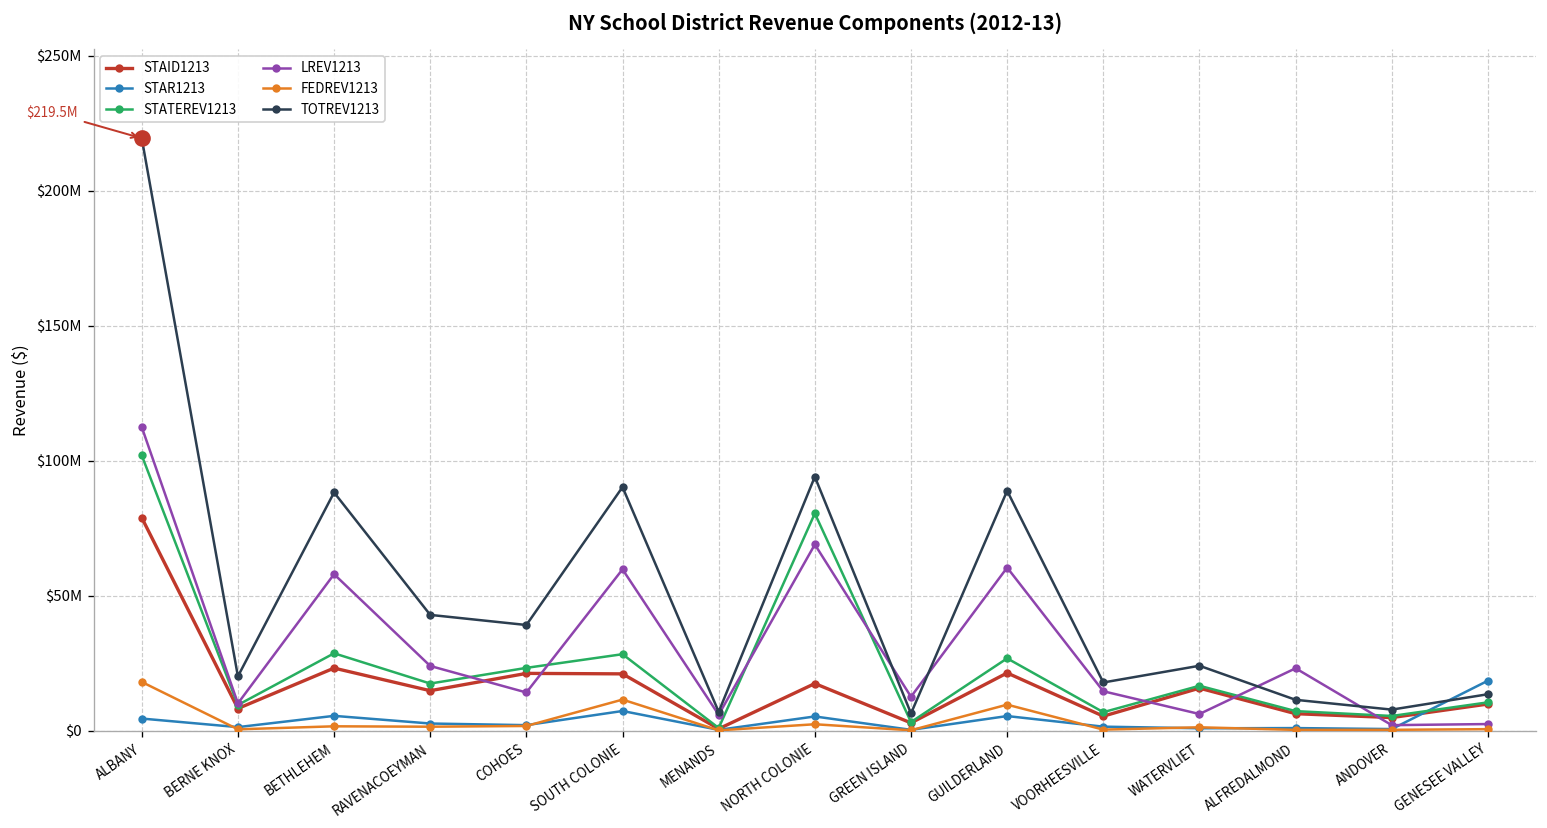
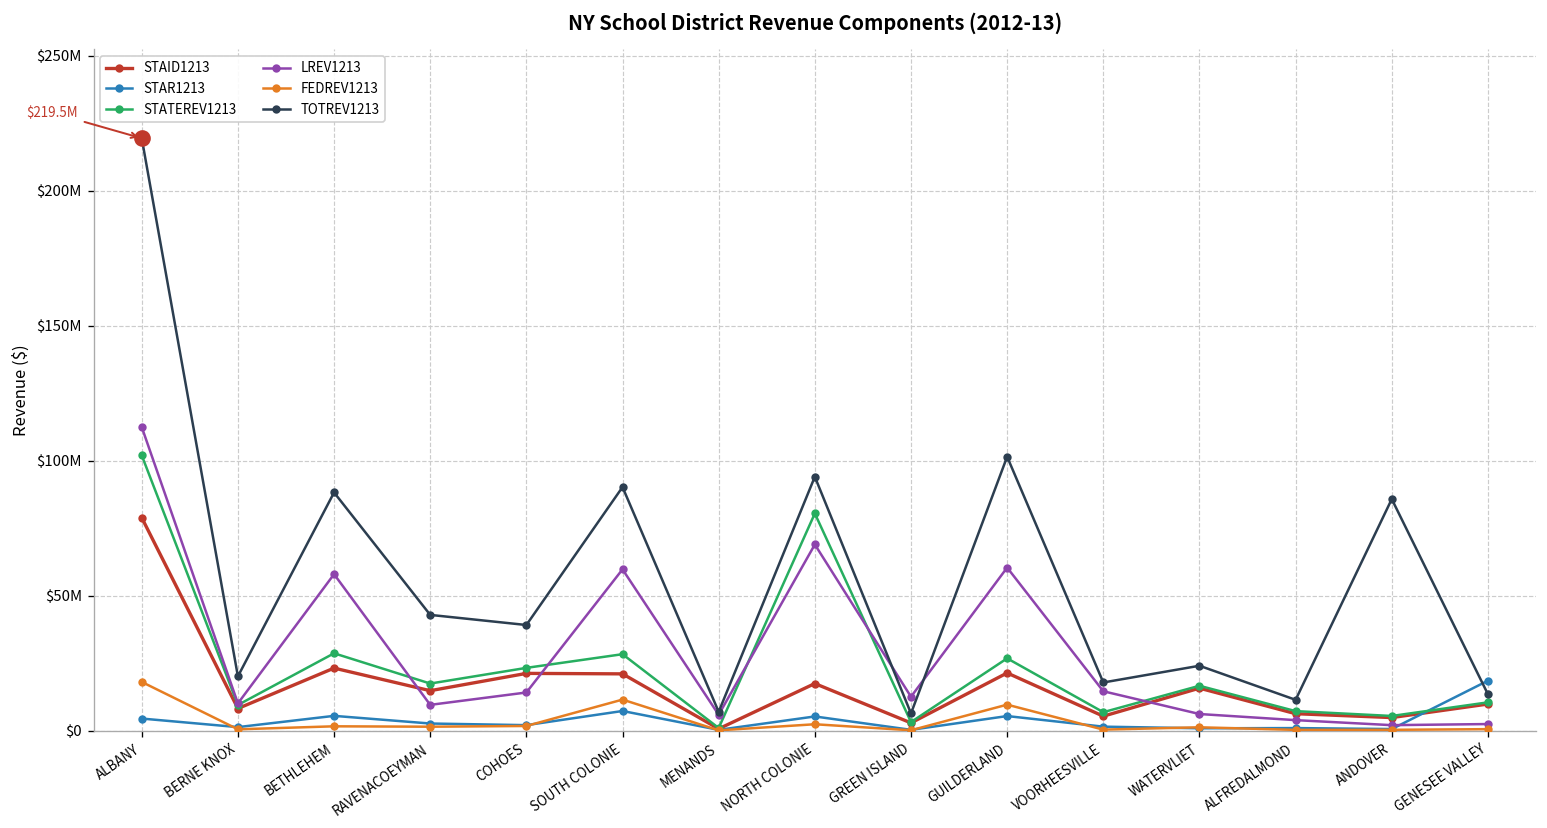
  {
    "STAR1213": {
      "ALBANY": "$4000000",
      "BETHLEHEM": "$5000000",
      "RAVENACOEYMAN": "$3000000",
      "SOUTH COLONIE": "$7000000",
      "NORTH COLONIE": "$5000000",
      "GUILDERLAND": "$5000000",
      "GENESEE VALLEY": "$19000000"
    },
    "STATEREV1213": {
      "ALBANY": "$102000000",
      "BETHLEHEM": "$29000000",
      "RAVENACOEYMAN": "$17000000",
      "COHOES": "$23000000",
      "SOUTH COLONIE": "$28000000",
      "NORTH COLONIE": "$80000000",
      "GUILDERLAND": "$27000000",
      "VOORHEESVILLE": "$7000000"
    },
    "LREV1213": {
      "ALBANY": "$112000000",
      "BETHLEHEM": "$58000000",
-     "RAVENACOEYMAN": "$24000000",
+     "RAVENACOEYMAN": "$10000000",
      "COHOES": "$14000000",
      "SOUTH COLONIE": "$60000000",
      "NORTH COLONIE": "$69000000",
      "GREEN ISLAND": "$13000000",
      "GUILDERLAND": "$60000000",
      "VOORHEESVILLE": "$15000000",
      "WATERVLIET": "$6000000",
-     "ALFREDALMOND": "$23000000",
+     "ALFREDALMOND": "$4000000",
      "ANDOVER": "$2000000",
      "GENESEE VALLEY": "$2000000"
    },
    "FEDREV1213": {
      "ALBANY": "$18000000",
      "BETHLEHEM": "$2000000",
      "RAVENACOEYMAN": "$1000000",
      "SOUTH COLONIE": "$12000000",
      "NORTH COLONIE": "$2000000",
      "GUILDERLAND": "$10000000",
      "GENESEE VALLEY": "$1000000"
    },
    "TOTREV1213": {
      "BERNE KNOX": "$20000000",
      "BETHLEHEM": "$88000000",
      "RAVENACOEYMAN": "$43000000",
      "COHOES": "$39000000",
      "SOUTH COLONIE": "$90000000",
      "NORTH COLONIE": "$94000000",
      "GREEN ISLAND": "$6000000",
-     "GUILDERLAND": "$89000000",
+     "GUILDERLAND": "$101000000",
      "VOORHEESVILLE": "$18000000",
      "WATERVLIET": "$24000000",
      "ALFREDALMOND": "$11000000",
-     "ANDOVER": "$8000000",
+     "ANDOVER": "$86000000",
      "GENESEE VALLEY": "$13000000"
    }
  }
